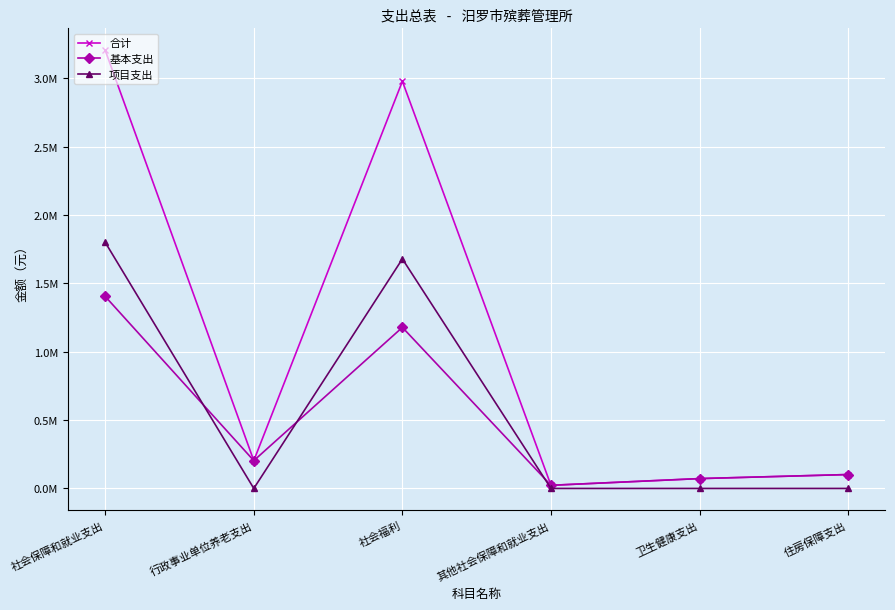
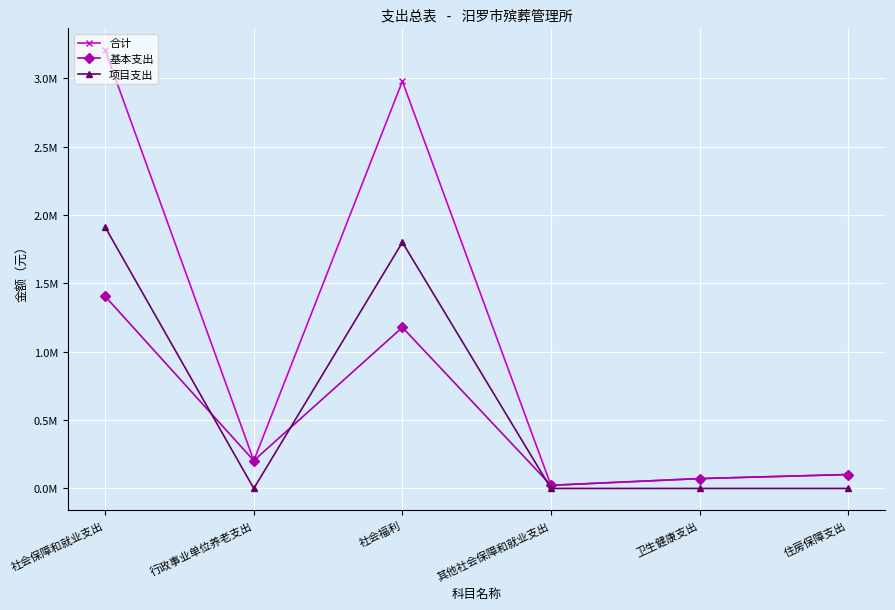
  {
    "项目支出": {
-     "社会保障和就业支出": 1800000,
+     "社会保障和就业支出": 1910000,
      "行政事业单位养老支出": 0,
-     "社会福利": 1680000,
+     "社会福利": 1800000,
      "其他社会保障和就业支出": 0,
      "卫生健康支出": 0,
      "住房保障支出": 0
    }
  }
